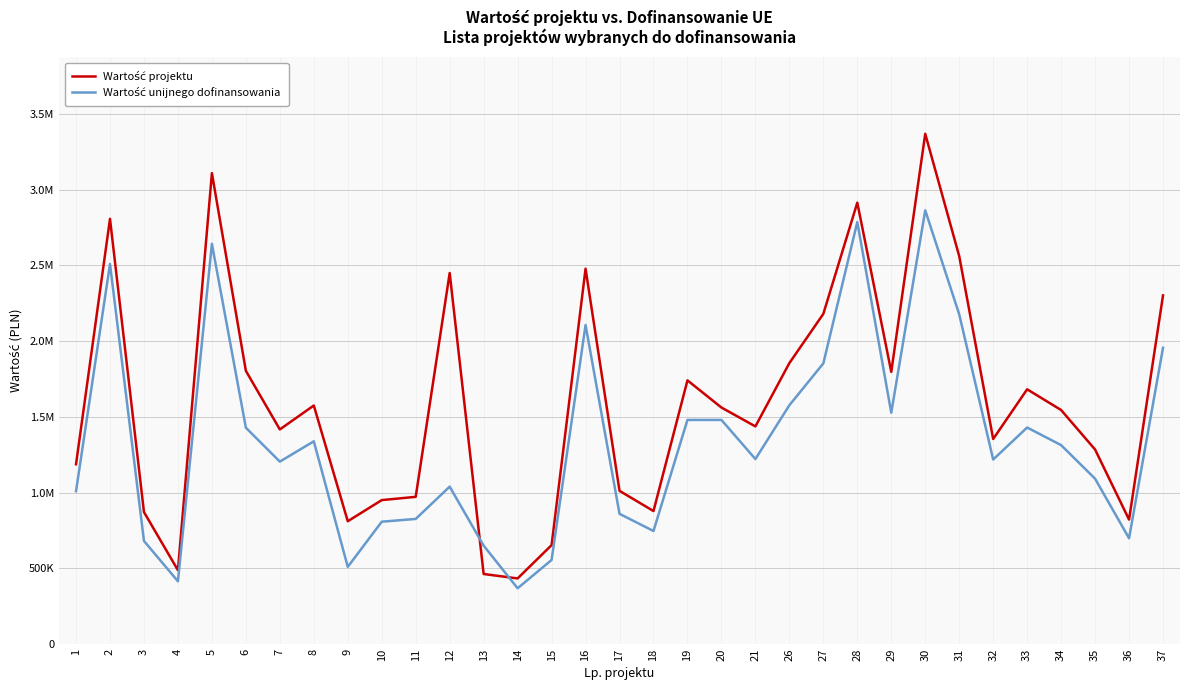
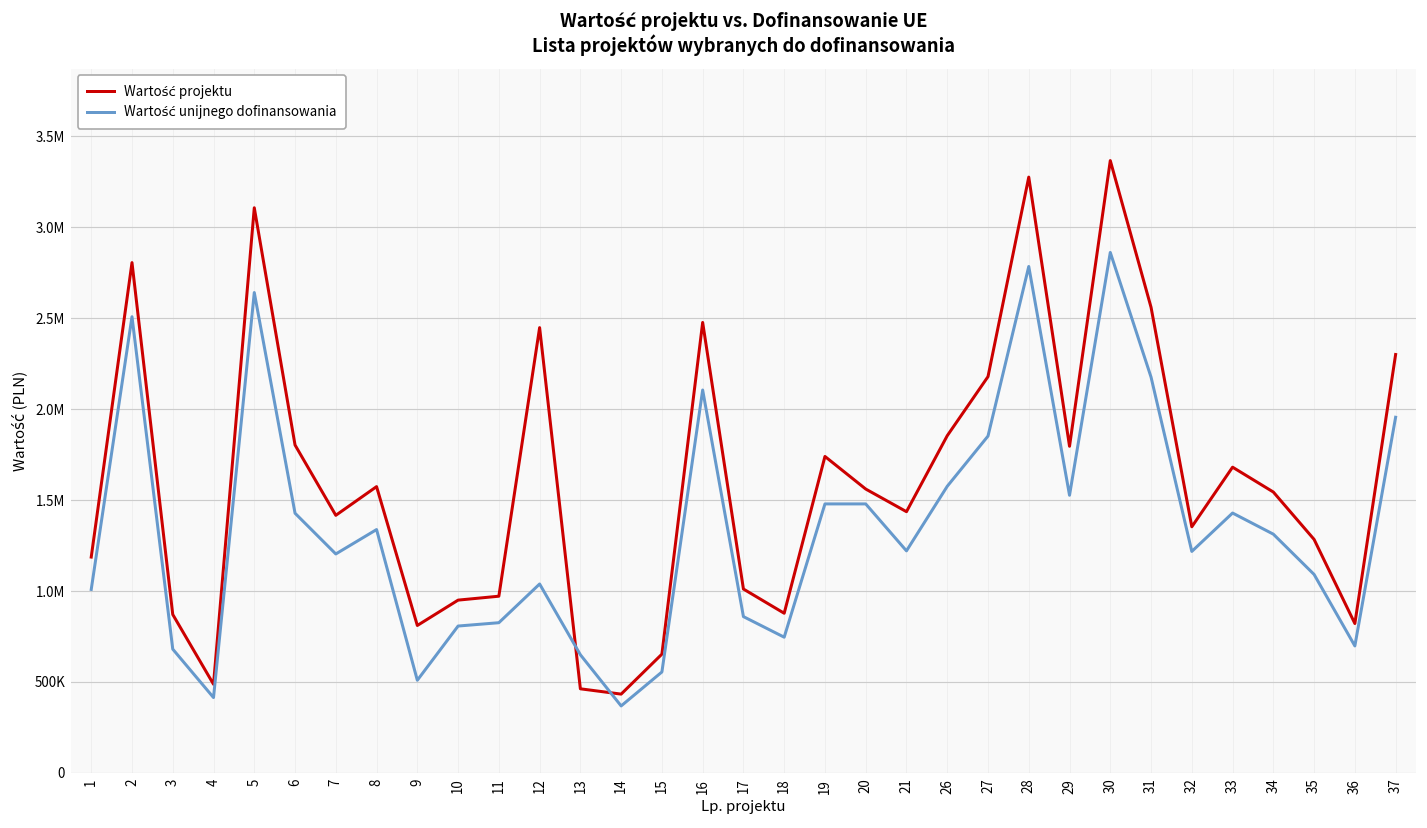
  {
    "Wartość projektu": {
      "1": 1190000,
      "2": 2810000,
      "3": 870000,
      "4": 490000,
      "5": 3110000,
      "6": 1800000,
      "7": 1420000,
      "8": 1570000,
      "9": 810000,
      "10": 950000,
      "11": 970000,
      "12": 2450000,
      "13": 460000,
      "14": 430000,
      "15": 650000,
      "16": 2480000,
      "17": 1010000,
      "18": 880000,
      "19": 1740000,
      "20": 1560000,
      "21": 1440000,
      "26": 1850000,
      "27": 2180000,
-     "28": 2910000,
+     "28": 3280000,
      "29": 1800000,
      "30": 3370000,
      "31": 2560000,
      "32": 1350000,
      "33": 1680000,
      "34": 1540000,
      "35": 1280000,
      "36": 820000,
      "37": 2300000
    },
    "Wartość unijnego dofinansowania": {
      "1": 1010000,
      "2": 2510000,
      "3": 680000,
      "4": 410000,
      "5": 2640000,
      "6": 1430000,
      "7": 1200000,
      "8": 1340000,
      "9": 510000,
      "10": 810000,
      "11": 830000,
      "12": 1040000,
      "13": 650000,
      "14": 370000,
      "15": 560000,
      "16": 2110000,
      "17": 860000,
      "18": 750000,
      "19": 1480000,
      "20": 1480000,
      "21": 1220000,
      "26": 1580000,
      "27": 1850000,
      "28": 2790000,
      "29": 1530000,
      "30": 2860000,
      "31": 2180000,
      "32": 1220000,
      "33": 1430000,
      "34": 1310000,
      "35": 1090000,
      "36": 700000,
      "37": 1960000
    }
  }
